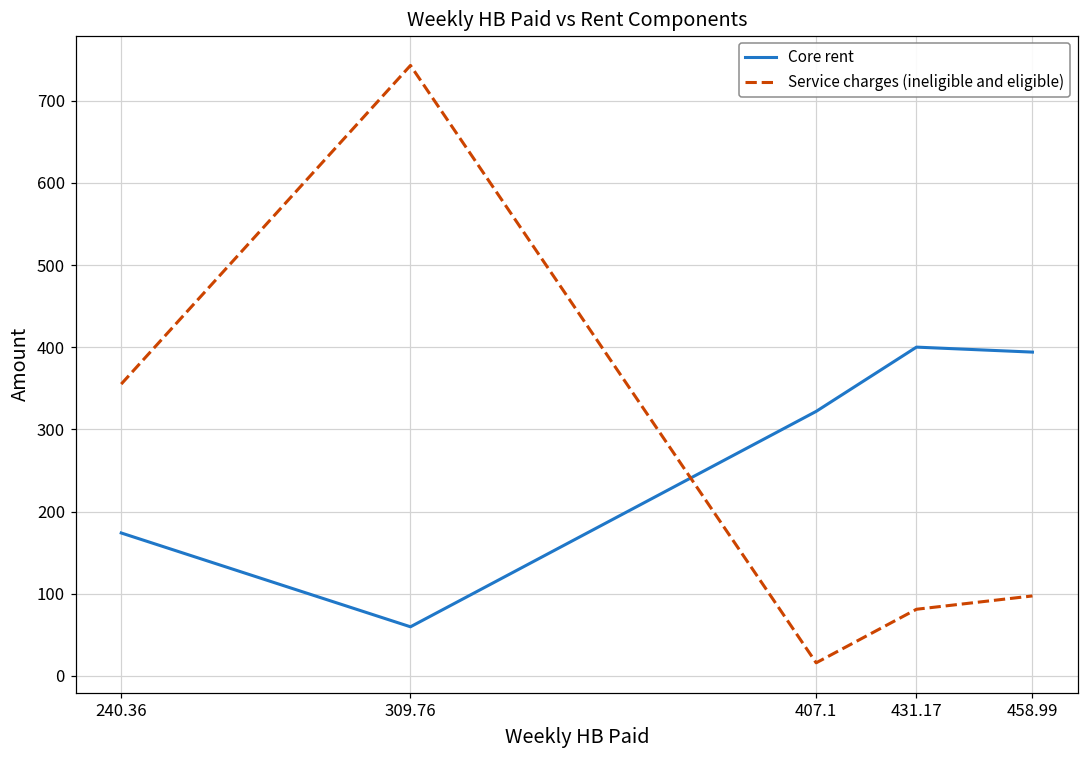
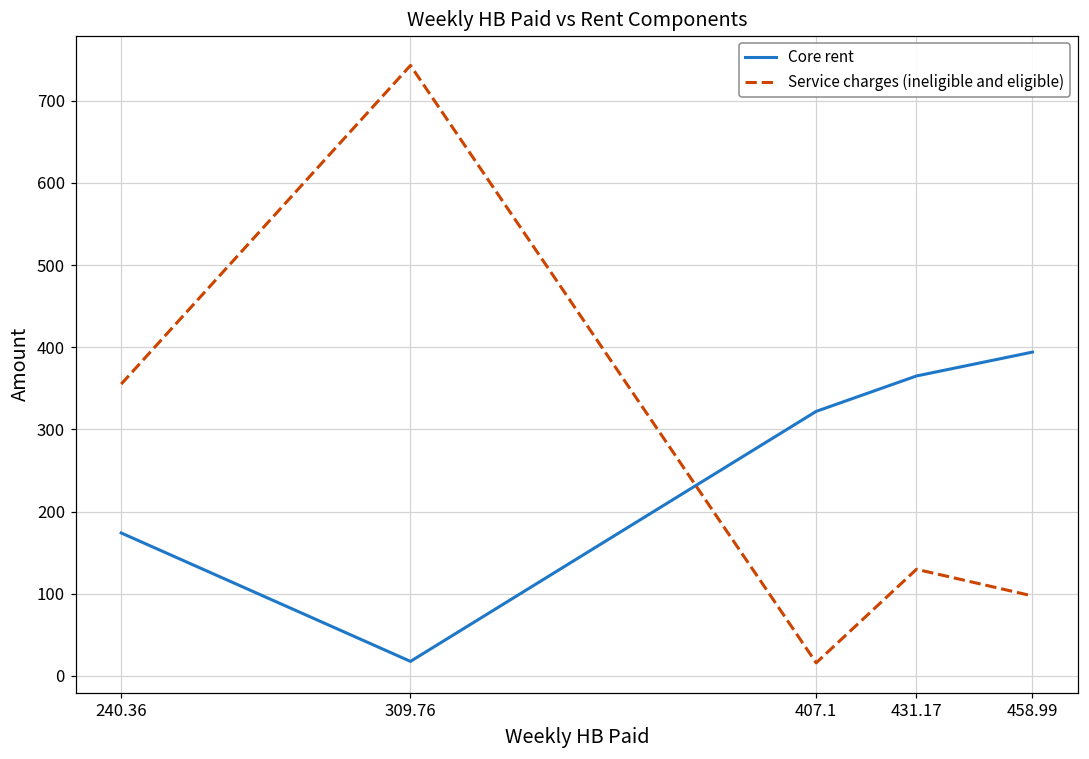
  {
    "Core rent": {
      "240.36": 170,
-     "309.76": 60,
+     "309.76": 20,
      "407.1": 320,
-     "431.17": 400,
+     "431.17": 370,
      "458.99": 390
    },
    "Service charges (ineligible and eligible)": {
      "240.36": 360,
      "309.76": 740,
      "407.1": 20,
-     "431.17": 80,
+     "431.17": 130,
      "458.99": 100
    }
  }
